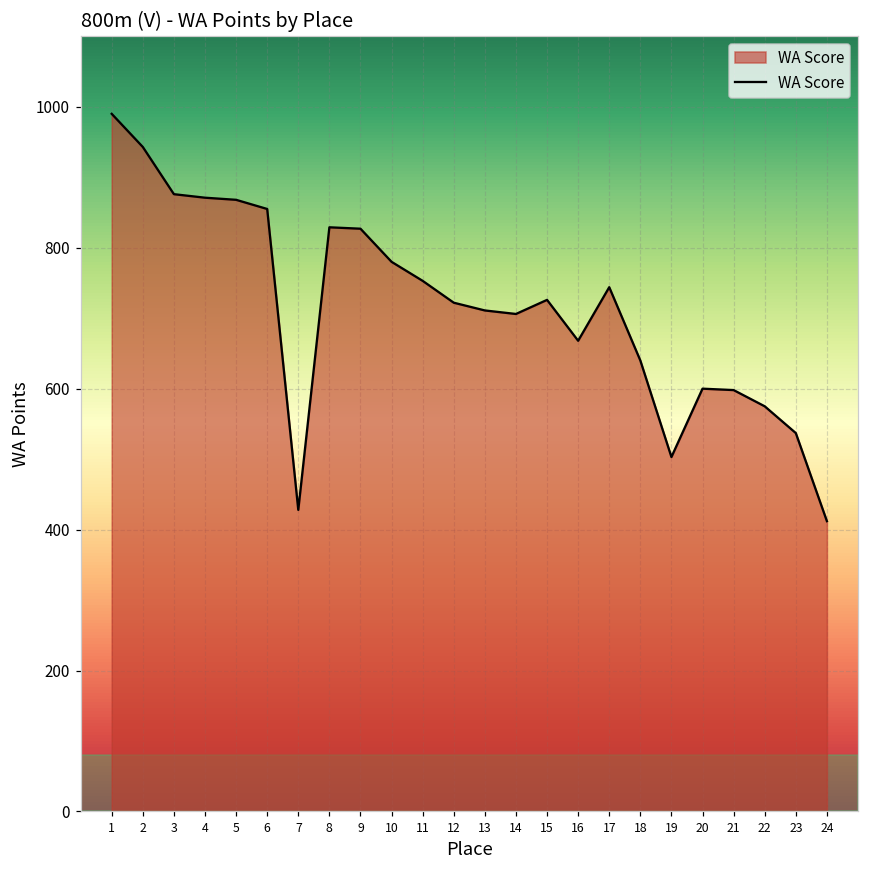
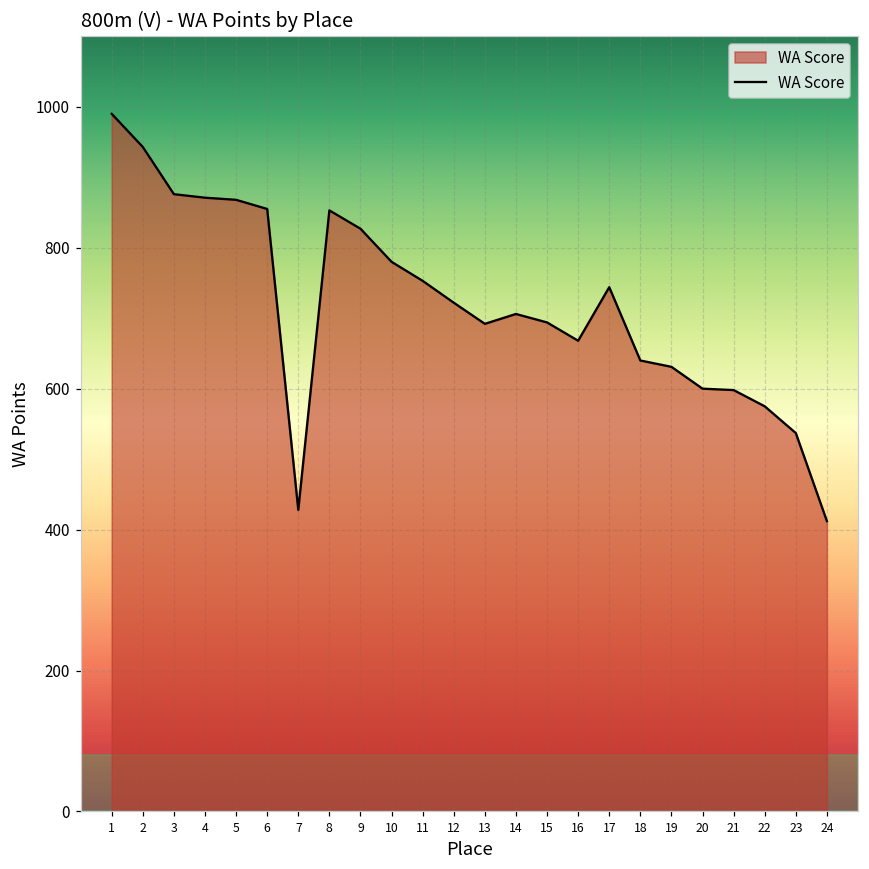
  {
    "1": 990,
    "2": 940,
    "3": 880,
    "4": 870,
    "5": 870,
    "6": 860,
    "7": 430,
-   "8": 830,
+   "8": 850,
    "9": 830,
    "10": 780,
    "11": 750,
    "12": 720,
-   "13": 710,
+   "13": 690,
    "14": 710,
-   "15": 730,
+   "15": 690,
    "16": 670,
    "17": 740,
    "18": 640,
-   "19": 500,
+   "19": 630,
    "20": 600,
    "21": 600,
    "22": 580,
    "23": 540,
    "24": 410
  }
